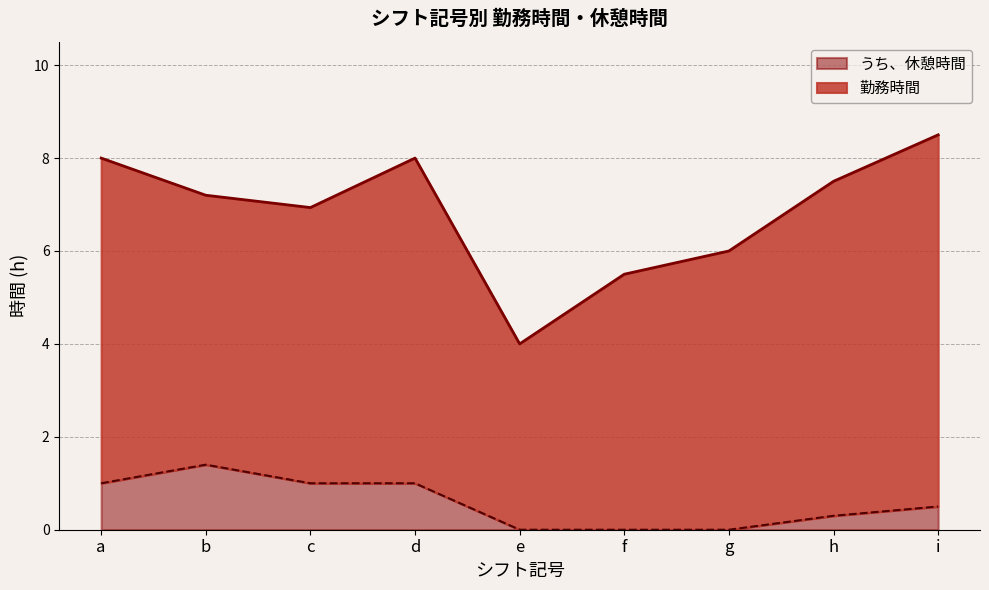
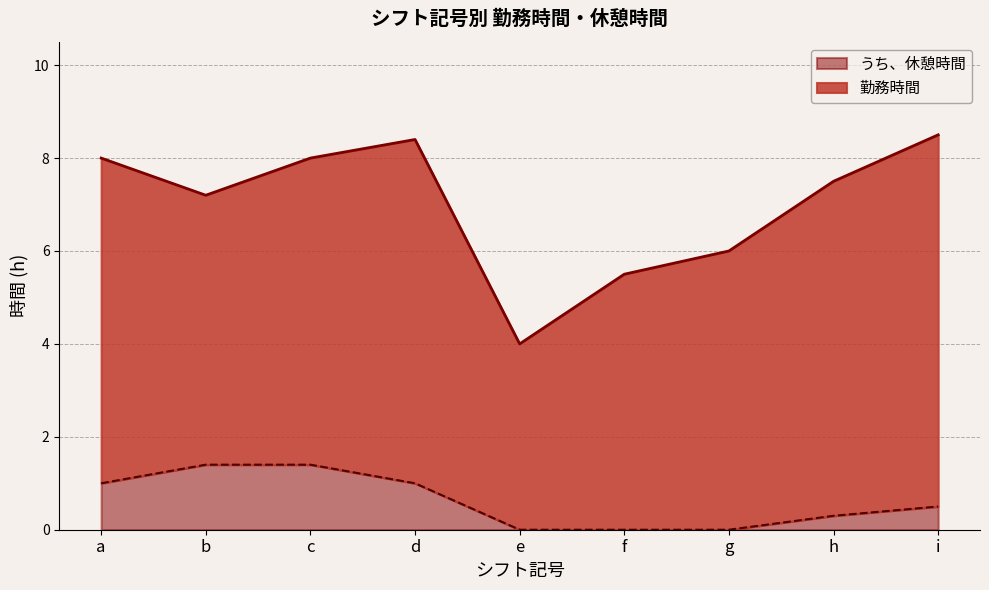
  {
    "勤務時間": {
      "a": 8.0,
      "b": 7.2,
-     "c": 6.9,
-     "d": 8.0,
+     "c": 8.0,
+     "d": 8.4,
      "e": 4.0,
      "f": 5.5,
      "g": 6.0,
      "h": 7.5,
      "i": 8.5
    },
    "うち、休憩時間": {
      "a": 1.0,
      "b": 1.4,
-     "c": 1.0,
+     "c": 1.4,
      "d": 1.0,
      "e": 0.0,
      "f": 0.0,
      "g": 0.0,
      "h": 0.3,
      "i": 0.5
    }
  }
